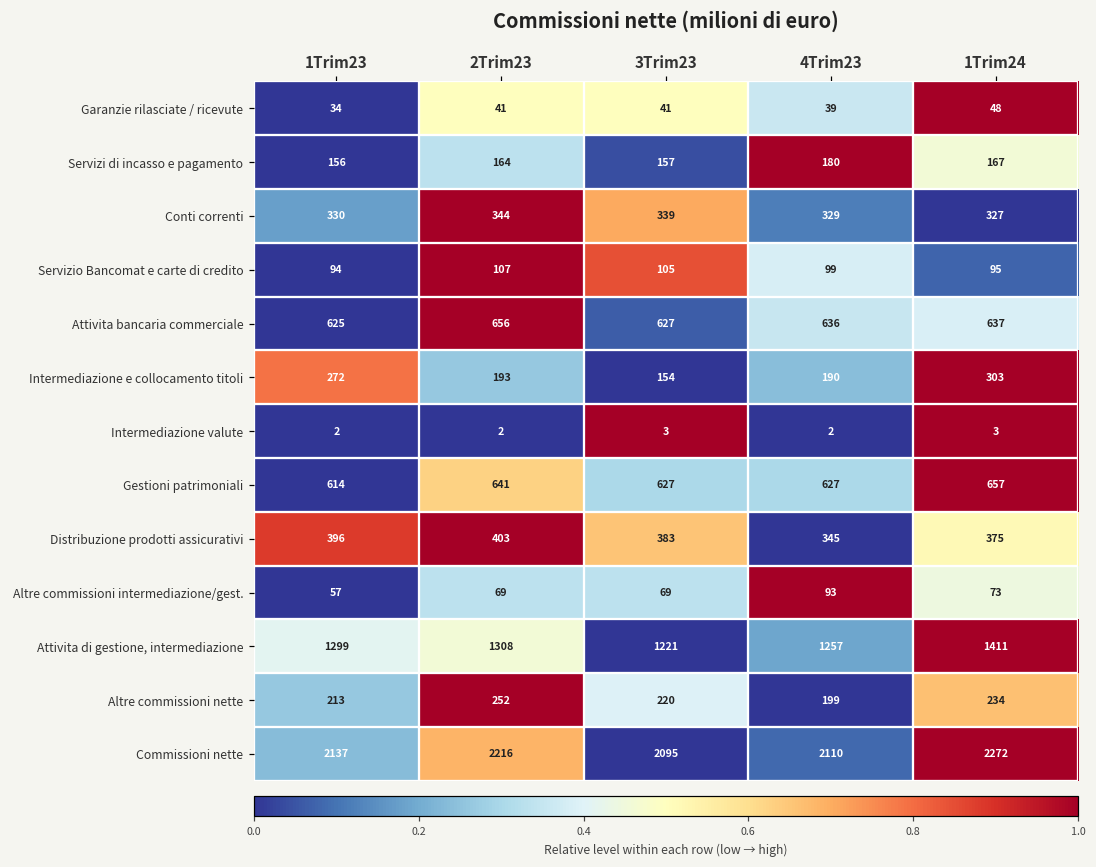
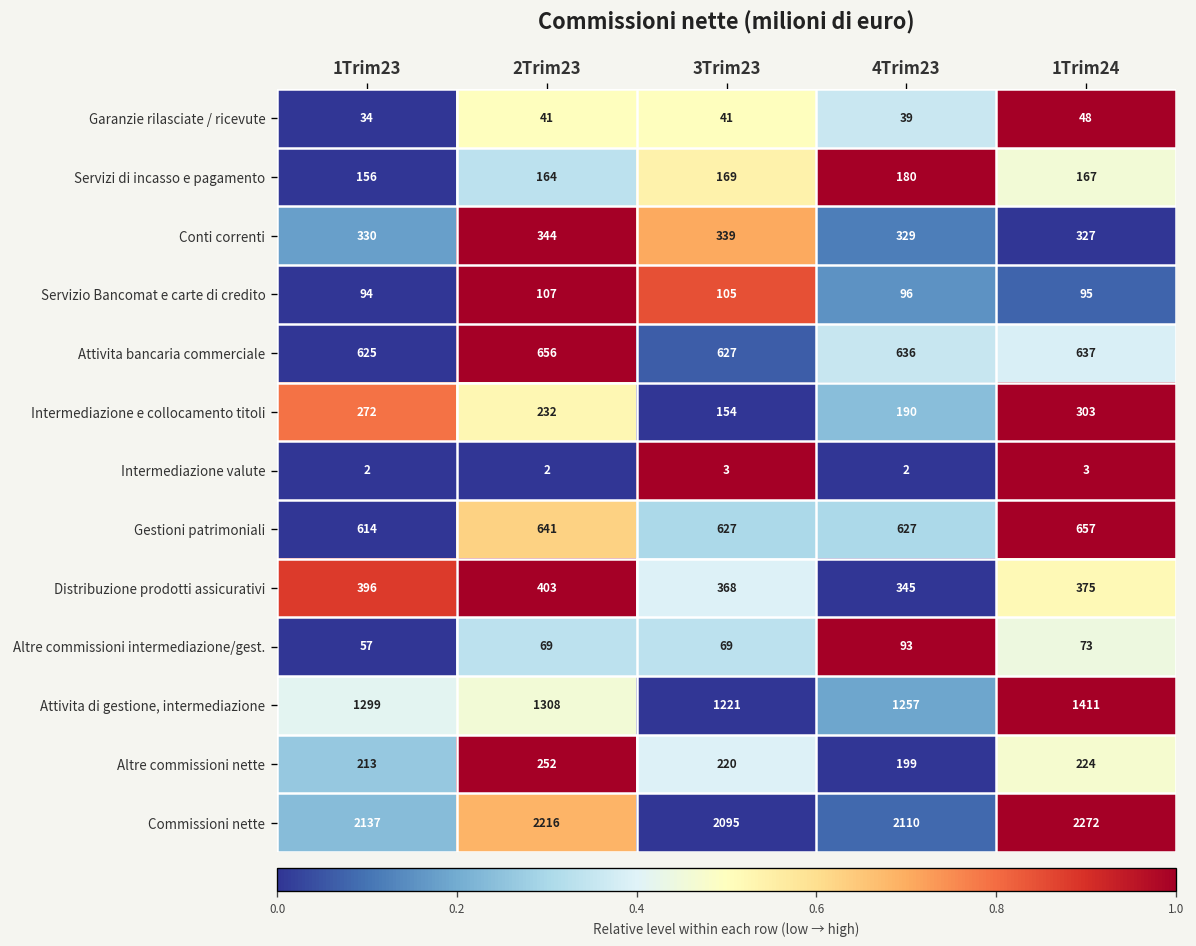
  {
    "Garanzie rilasciate / ricevute": {
      "1Trim23": 34,
      "2Trim23": 41,
      "3Trim23": 41,
      "4Trim23": 39,
      "1Trim24": 48
    },
    "Servizi di incasso e pagamento": {
      "1Trim23": 156,
      "2Trim23": 164,
-     "3Trim23": 157,
+     "3Trim23": 169,
      "4Trim23": 180,
      "1Trim24": 167
    },
    "Conti correnti": {
      "1Trim23": 330,
      "2Trim23": 344,
      "3Trim23": 339,
      "4Trim23": 329,
      "1Trim24": 327
    },
    "Servizio Bancomat e carte di credito": {
      "1Trim23": 94,
      "2Trim23": 107,
      "3Trim23": 105,
-     "4Trim23": 99,
+     "4Trim23": 96,
      "1Trim24": 95
    },
    "Attivita bancaria commerciale": {
      "1Trim23": 625,
      "2Trim23": 656,
      "3Trim23": 627,
      "4Trim23": 636,
      "1Trim24": 637
    },
    "Intermediazione e collocamento titoli": {
      "1Trim23": 272,
-     "2Trim23": 193,
+     "2Trim23": 232,
      "3Trim23": 154,
      "4Trim23": 190,
      "1Trim24": 303
    },
    "Intermediazione valute": {
      "1Trim23": 2,
      "2Trim23": 2,
      "3Trim23": 3,
      "4Trim23": 2,
      "1Trim24": 3
    },
    "Gestioni patrimoniali": {
      "1Trim23": 614,
      "2Trim23": 641,
      "3Trim23": 627,
      "4Trim23": 627,
      "1Trim24": 657
    },
    "Distribuzione prodotti assicurativi": {
      "1Trim23": 396,
      "2Trim23": 403,
-     "3Trim23": 383,
+     "3Trim23": 368,
      "4Trim23": 345,
      "1Trim24": 375
    },
    "Altre commissioni intermediazione/gest.": {
      "1Trim23": 57,
      "2Trim23": 69,
      "3Trim23": 69,
      "4Trim23": 93,
      "1Trim24": 73
    },
    "Attivita di gestione, intermediazione": {
      "1Trim23": 1299,
      "2Trim23": 1308,
      "3Trim23": 1221,
      "4Trim23": 1257,
      "1Trim24": 1411
    },
    "Altre commissioni nette": {
      "1Trim23": 213,
      "2Trim23": 252,
      "3Trim23": 220,
      "4Trim23": 199,
-     "1Trim24": 234
+     "1Trim24": 224
    },
    "Commissioni nette": {
      "1Trim23": 2137,
      "2Trim23": 2216,
      "3Trim23": 2095,
      "4Trim23": 2110,
      "1Trim24": 2272
    }
  }
